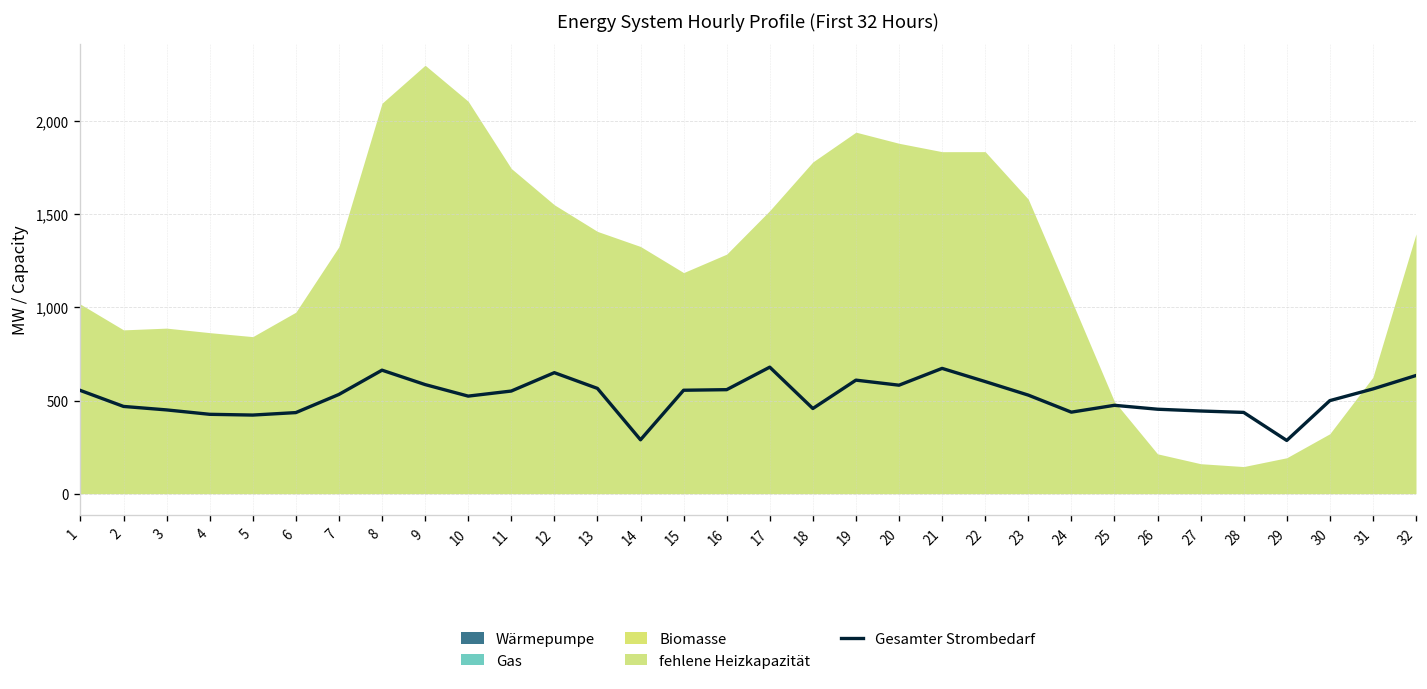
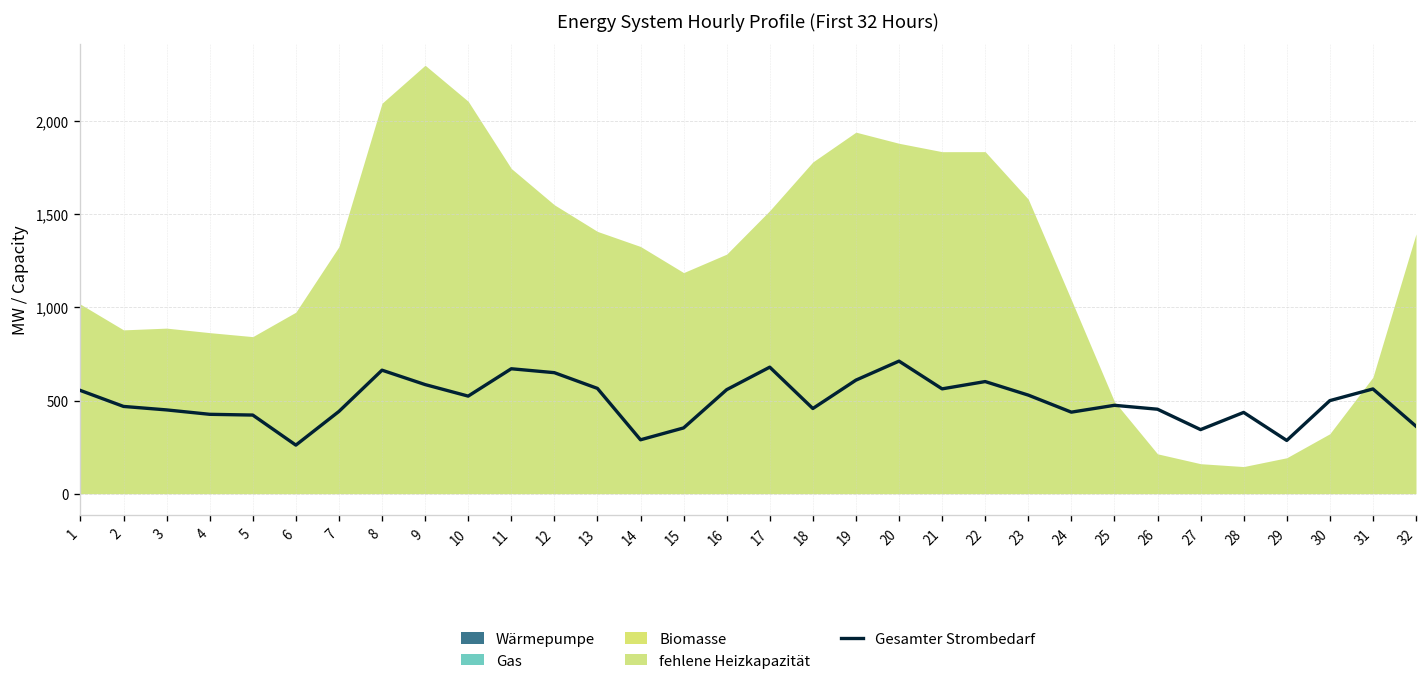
  {
    "Gesamter Strombedarf": {
      "1": 550,
      "2": 470,
      "3": 450,
      "4": 430,
      "5": 420,
-     "6": 440,
-     "7": 530,
+     "6": 260,
+     "7": 440,
      "8": 660,
      "9": 590,
      "10": 520,
-     "11": 550,
+     "11": 670,
      "12": 650,
      "13": 560,
      "14": 290,
-     "15": 560,
+     "15": 350,
      "16": 560,
      "17": 680,
      "18": 460,
      "19": 610,
-     "20": 580,
-     "21": 670,
+     "20": 710,
+     "21": 560,
      "22": 600,
      "23": 530,
      "24": 440,
      "25": 470,
      "26": 450,
-     "27": 440,
+     "27": 340,
      "28": 440,
      "29": 290,
      "30": 500,
      "31": 560,
-     "32": 630
+     "32": 360
    }
  }
